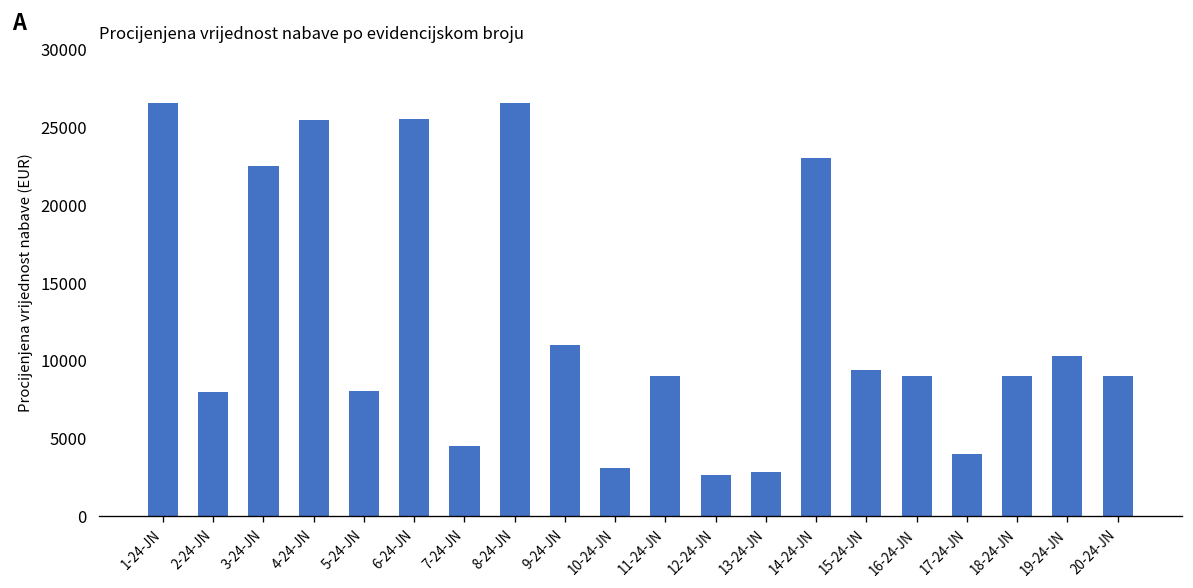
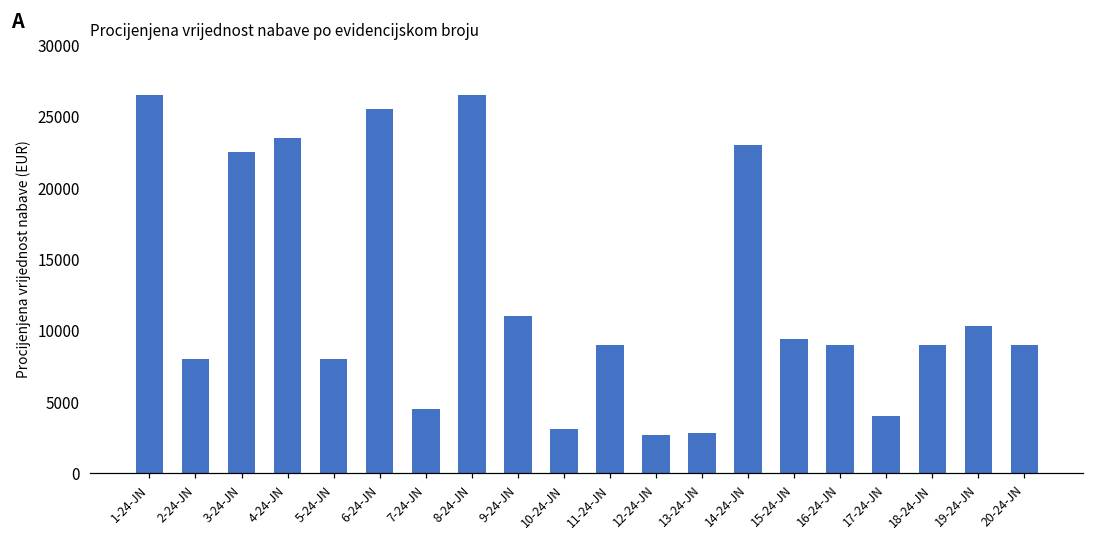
  {
    "1-24-JN": 26500,
    "2-24-JN": 8000,
    "3-24-JN": 22500,
-   "4-24-JN": 25500,
+   "4-24-JN": 23500,
    "5-24-JN": 8000,
    "6-24-JN": 25500,
    "7-24-JN": 4500,
    "8-24-JN": 26500,
    "9-24-JN": 11000,
    "10-24-JN": 3100,
    "11-24-JN": 9000,
    "12-24-JN": 2700,
    "13-24-JN": 2800,
    "14-24-JN": 23000,
    "15-24-JN": 9400,
    "16-24-JN": 9000,
    "17-24-JN": 4000,
    "18-24-JN": 9000,
    "19-24-JN": 10300,
    "20-24-JN": 9000
  }
